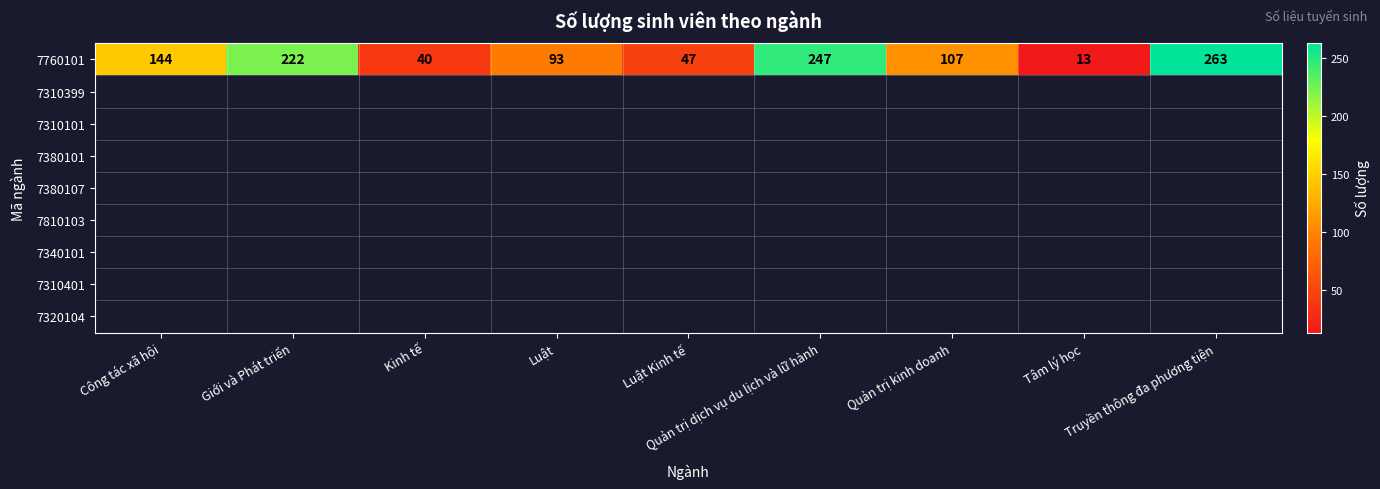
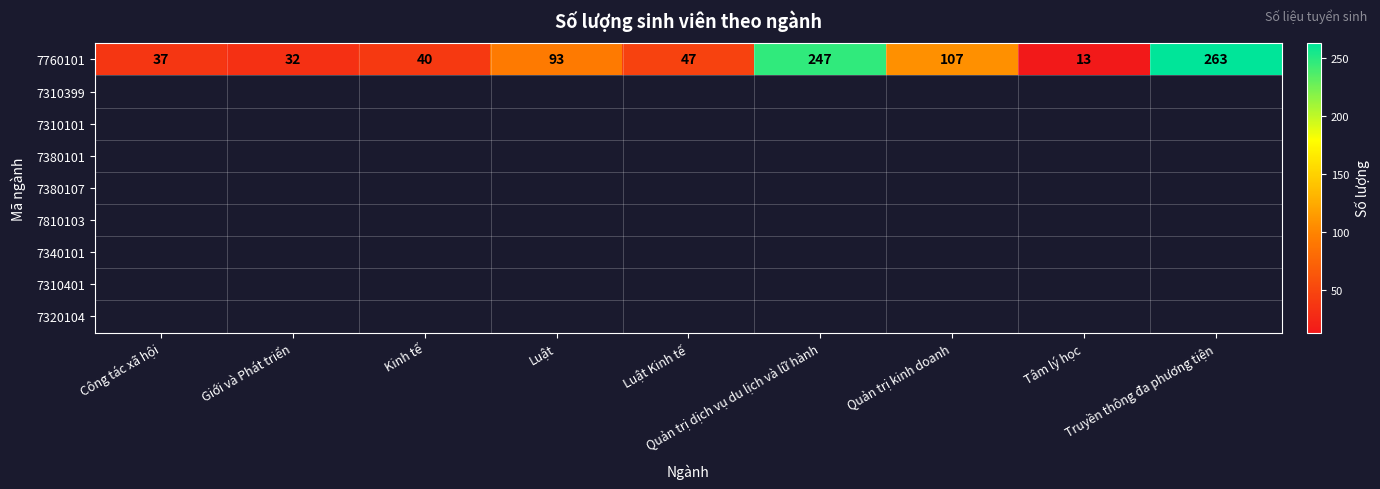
  {
    "7760101": {
-     "Công tác xã hội": 144,
-     "Giới và Phát triển": 222,
+     "Công tác xã hội": 37,
+     "Giới và Phát triển": 32,
      "Kinh tế": 40,
      "Luật": 93,
      "Luật Kinh tế": 47,
      "Quản trị dịch vụ du lịch và lữ hành": 247,
      "Quản trị kinh doanh": 107,
      "Tâm lý học": 13,
      "Truyền thông đa phương tiện": 263
    }
  }
